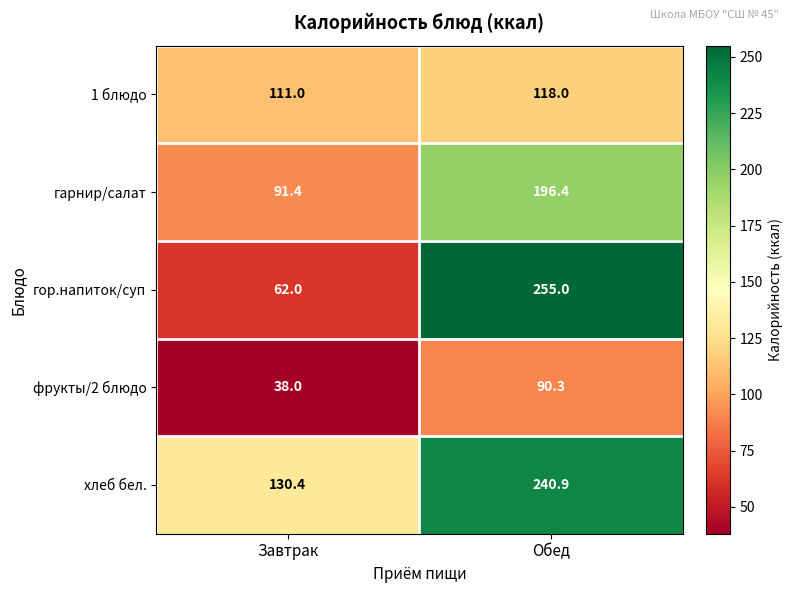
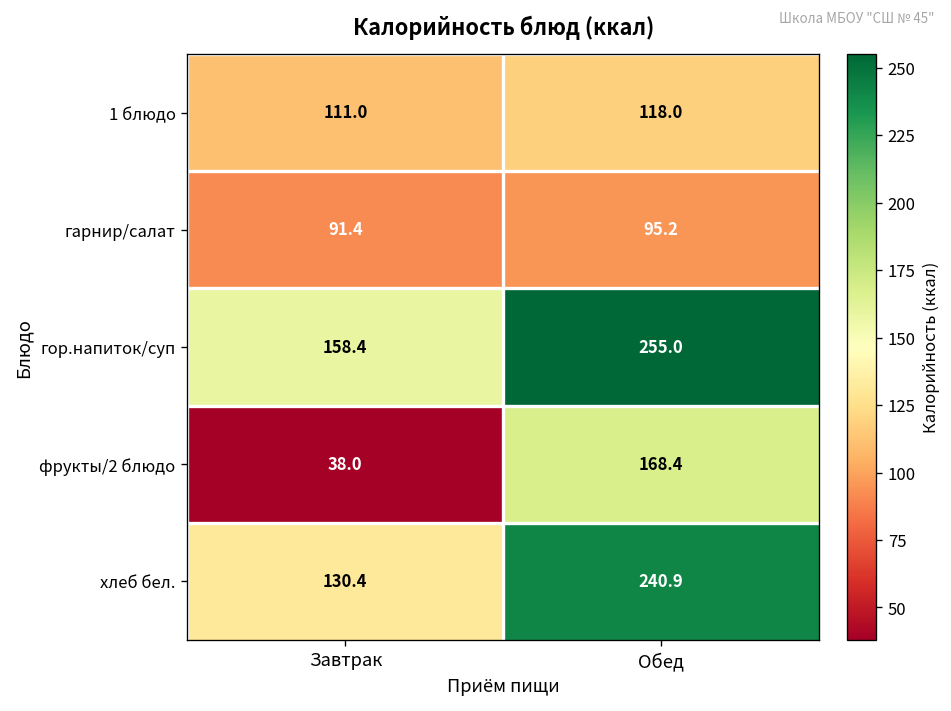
  {
    "1 блюдо": {
      "Завтрак": 111.0,
      "Обед": 118.0
    },
    "гарнир/салат": {
      "Завтрак": 91.4,
-     "Обед": 196.4
+     "Обед": 95.2
    },
    "гор.напиток/суп": {
-     "Завтрак": 62.0,
+     "Завтрак": 158.4,
      "Обед": 255.0
    },
    "фрукты/2 блюдо": {
      "Завтрак": 38.0,
-     "Обед": 90.3
+     "Обед": 168.4
    },
    "хлеб бел.": {
      "Завтрак": 130.4,
      "Обед": 240.9
    }
  }
